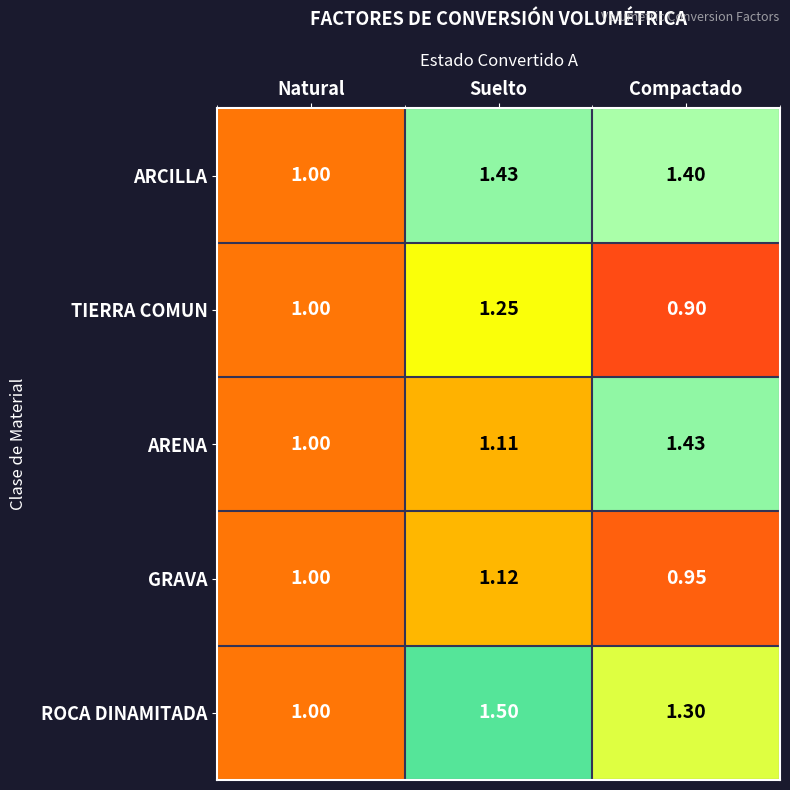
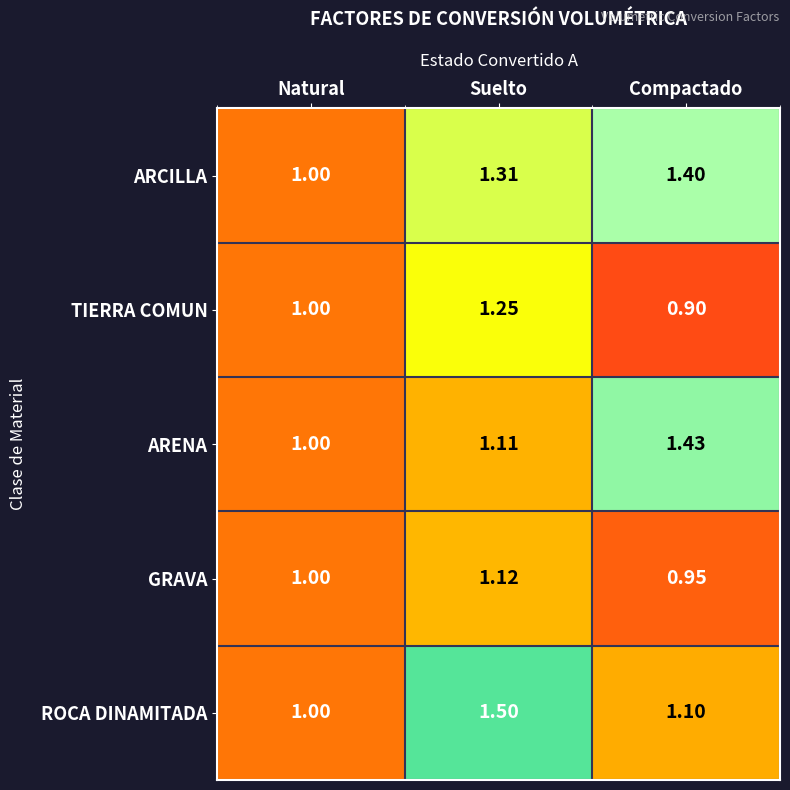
  {
    "ARCILLA": {
      "Natural": 1.00,
-     "Suelto": 1.43,
+     "Suelto": 1.31,
      "Compactado": 1.40
    },
    "TIERRA COMUN": {
      "Natural": 1.00,
      "Suelto": 1.25,
      "Compactado": 0.90
    },
    "ARENA": {
      "Natural": 1.00,
      "Suelto": 1.11,
      "Compactado": 1.43
    },
    "GRAVA": {
      "Natural": 1.00,
      "Suelto": 1.12,
      "Compactado": 0.95
    },
    "ROCA DINAMITADA": {
      "Natural": 1.00,
      "Suelto": 1.50,
-     "Compactado": 1.30
+     "Compactado": 1.10
    }
  }
